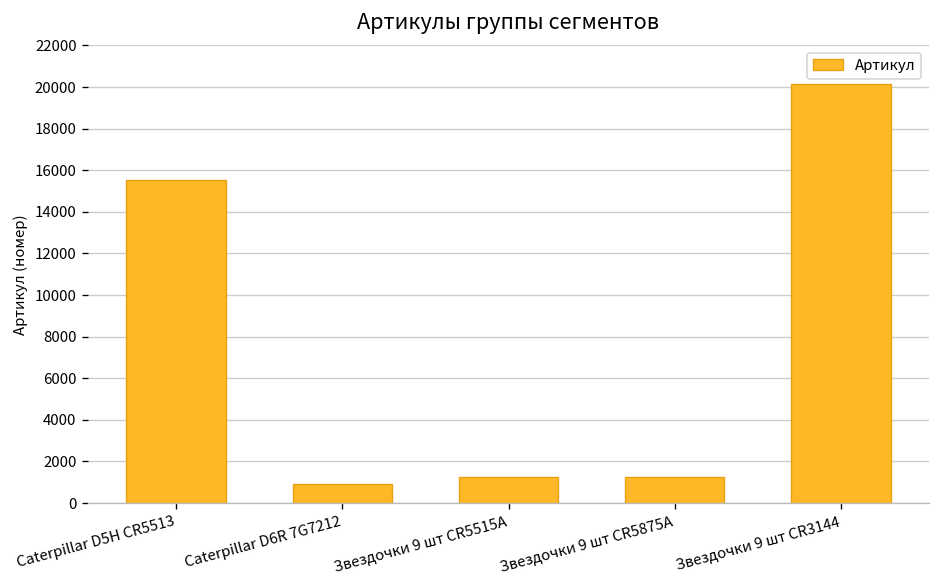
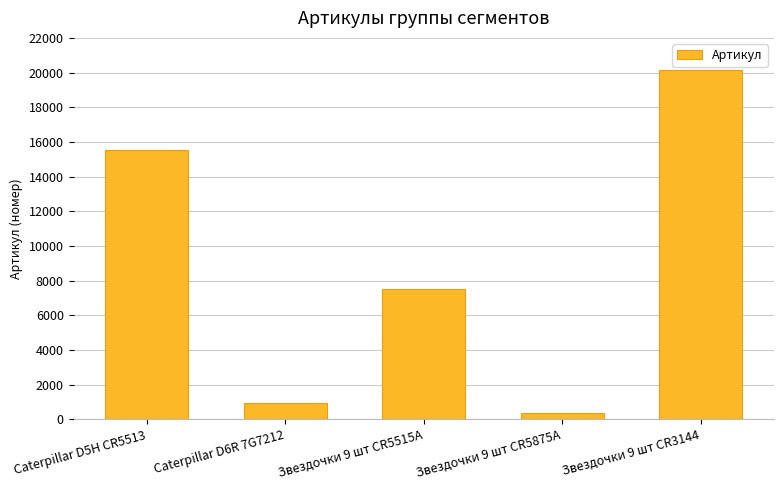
  {
    "Caterpillar D5H CR5513": 15500,
    "Caterpillar D6R 7G7212": 900,
-   "Звездочки 9 шт CR5515A": 1200,
-   "Звездочки 9 шт CR5875A": 1200,
+   "Звездочки 9 шт CR5515A": 7500,
+   "Звездочки 9 шт CR5875A": 300,
    "Звездочки 9 шт CR3144": 20200
  }
